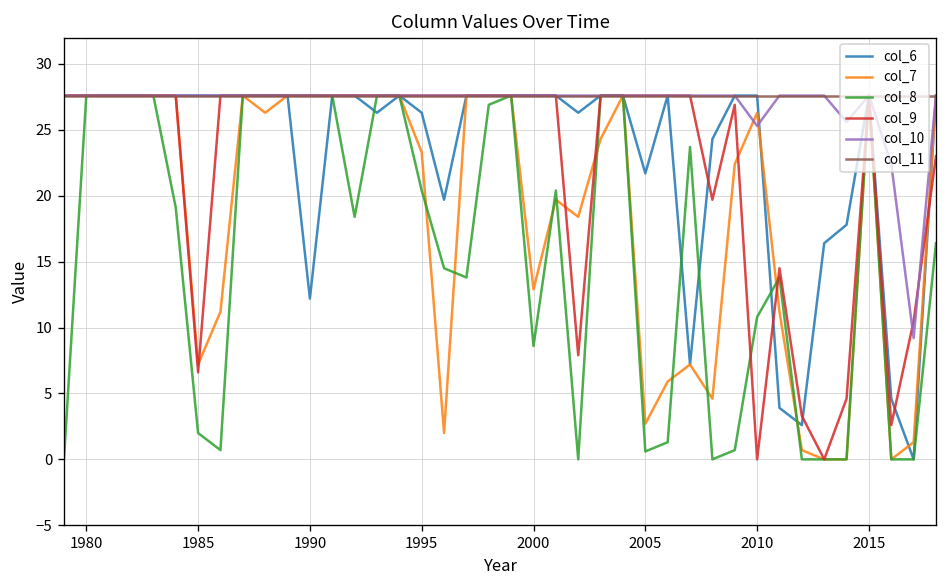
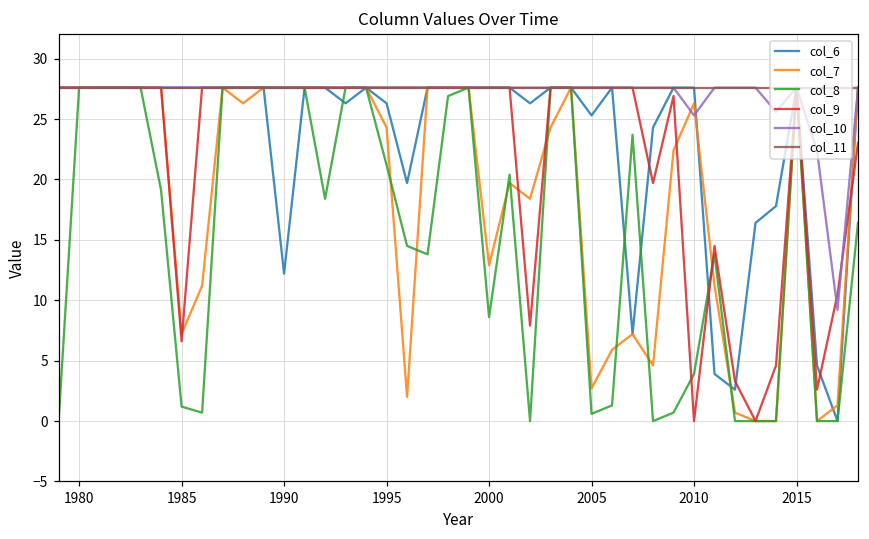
  {
    "col_6": {
      "1990": 12.2,
      "1995": 26.3,
-     "2005": 21.7
+     "2005": 25.3
    },
    "col_7": {
      "1985": 7.2,
-     "1995": 23.3,
+     "1995": 24.3,
      "2000": 12.9,
      "2005": 2.7,
      "2010": 26.3
    },
    "col_8": {
-     "1985": 2.0,
-     "1995": 20.4,
+     "1985": 1.2,
+     "1995": 21.2,
      "2000": 8.6,
      "2005": 0.6,
-     "2010": 10.8
+     "2010": 3.9
    },
    "col_9": {
      "1985": 6.6,
      "2010": 0.0
    },
    "col_10": {
      "2010": 25.3
    }
  }
